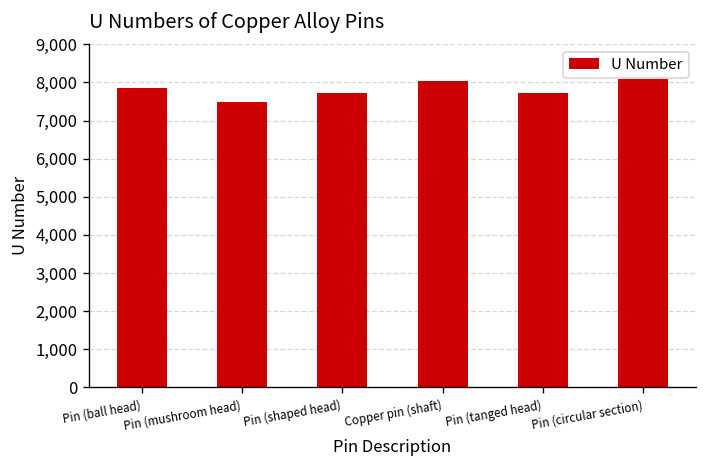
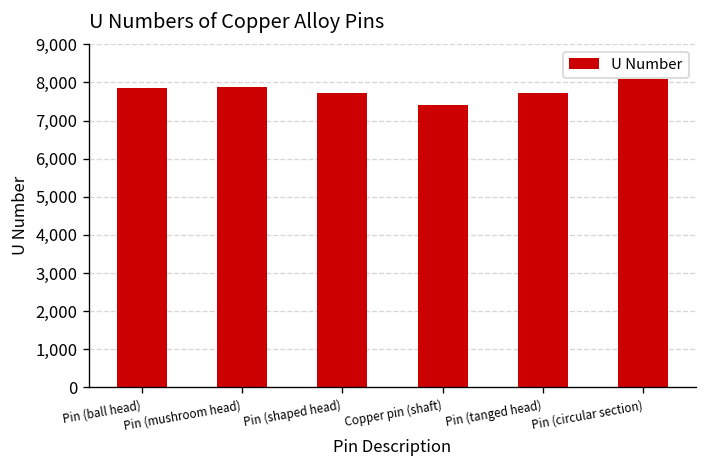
  {
    "Pin (ball head)": "7,900",
-   "Pin (mushroom head)": "7,500",
+   "Pin (mushroom head)": "7,900",
    "Pin (shaped head)": "7,700",
-   "Copper pin (shaft)": "8,000",
+   "Copper pin (shaft)": "7,400",
    "Pin (tanged head)": "7,700",
    "Pin (circular section)": "8,100"
  }
